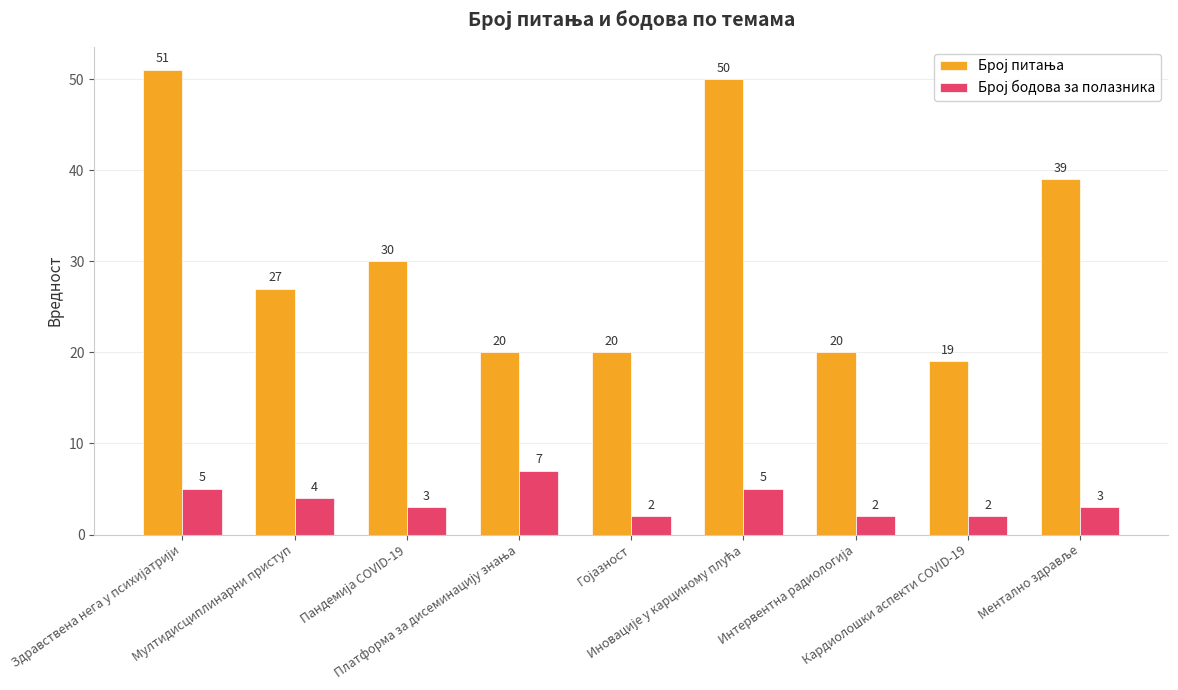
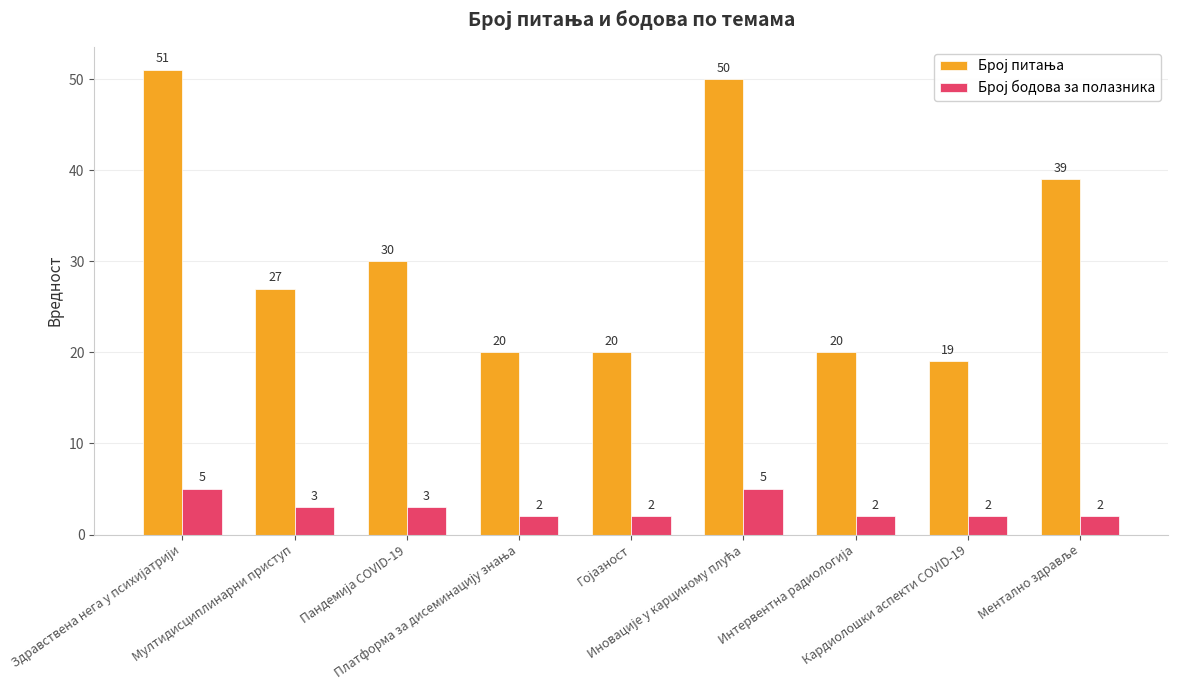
  {
    "Број питања": {
      "Здравствена нега у психијатрији": 51,
      "Мултидисциплинарни приступ": 27,
      "Пандемија COVID-19": 30,
      "Платформа за дисеминацију знања": 20,
      "Гојазност": 20,
      "Иновације у карциному плућа": 50,
      "Интервентна радиологија": 20,
      "Кардиолошки аспекти COVID-19": 19,
      "Ментално здравље": 39
    },
    "Број бодова за полазника": {
      "Здравствена нега у психијатрији": 5,
-     "Мултидисциплинарни приступ": 4,
+     "Мултидисциплинарни приступ": 3,
      "Пандемија COVID-19": 3,
-     "Платформа за дисеминацију знања": 7,
+     "Платформа за дисеминацију знања": 2,
      "Гојазност": 2,
      "Иновације у карциному плућа": 5,
      "Интервентна радиологија": 2,
      "Кардиолошки аспекти COVID-19": 2,
-     "Ментално здравље": 3
+     "Ментално здравље": 2
    }
  }
